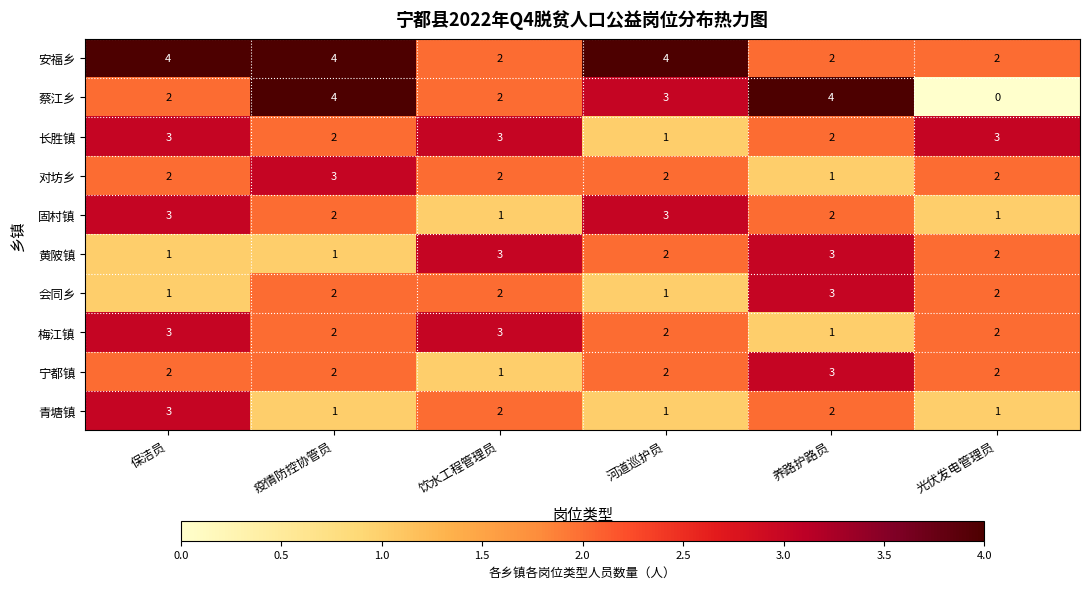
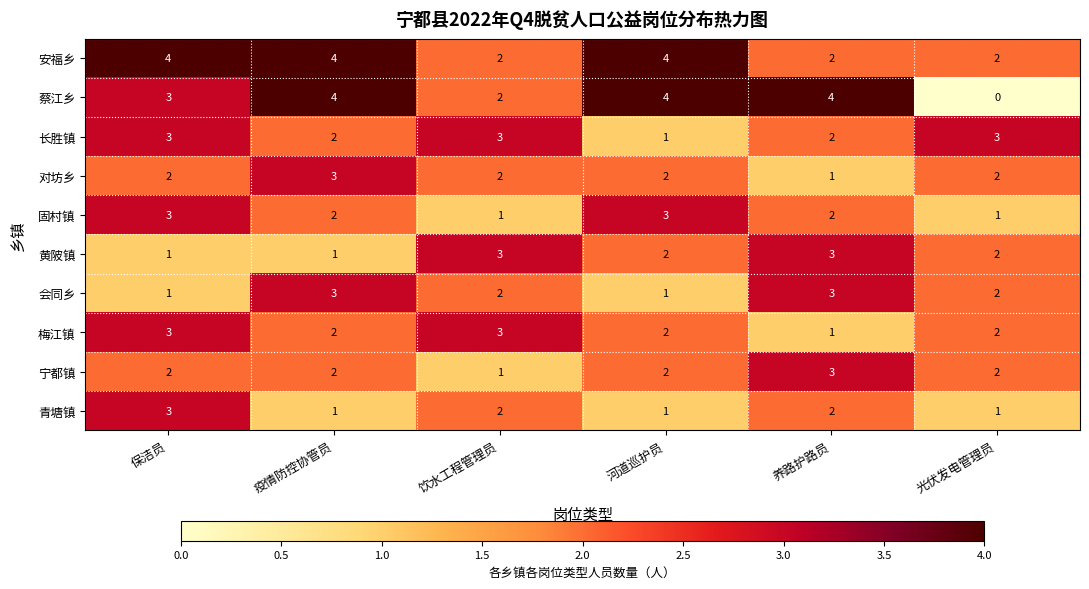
  {
    "安福乡": {
      "保洁员": 4,
      "疫情防控协管员": 4,
      "饮水工程管理员": 2,
      "河道巡护员": 4,
      "养路护路员": 2,
      "光伏发电管理员": 2
    },
    "蔡江乡": {
-     "保洁员": 2,
+     "保洁员": 3,
      "疫情防控协管员": 4,
      "饮水工程管理员": 2,
-     "河道巡护员": 3,
+     "河道巡护员": 4,
      "养路护路员": 4,
      "光伏发电管理员": 0
    },
    "长胜镇": {
      "保洁员": 3,
      "疫情防控协管员": 2,
      "饮水工程管理员": 3,
      "河道巡护员": 1,
      "养路护路员": 2,
      "光伏发电管理员": 3
    },
    "对坊乡": {
      "保洁员": 2,
      "疫情防控协管员": 3,
      "饮水工程管理员": 2,
      "河道巡护员": 2,
      "养路护路员": 1,
      "光伏发电管理员": 2
    },
    "固村镇": {
      "保洁员": 3,
      "疫情防控协管员": 2,
      "饮水工程管理员": 1,
      "河道巡护员": 3,
      "养路护路员": 2,
      "光伏发电管理员": 1
    },
    "黄陂镇": {
      "保洁员": 1,
      "疫情防控协管员": 1,
      "饮水工程管理员": 3,
      "河道巡护员": 2,
      "养路护路员": 3,
      "光伏发电管理员": 2
    },
    "会同乡": {
      "保洁员": 1,
-     "疫情防控协管员": 2,
+     "疫情防控协管员": 3,
      "饮水工程管理员": 2,
      "河道巡护员": 1,
      "养路护路员": 3,
      "光伏发电管理员": 2
    },
    "梅江镇": {
      "保洁员": 3,
      "疫情防控协管员": 2,
      "饮水工程管理员": 3,
      "河道巡护员": 2,
      "养路护路员": 1,
      "光伏发电管理员": 2
    },
    "宁都镇": {
      "保洁员": 2,
      "疫情防控协管员": 2,
      "饮水工程管理员": 1,
      "河道巡护员": 2,
      "养路护路员": 3,
      "光伏发电管理员": 2
    },
    "青塘镇": {
      "保洁员": 3,
      "疫情防控协管员": 1,
      "饮水工程管理员": 2,
      "河道巡护员": 1,
      "养路护路员": 2,
      "光伏发电管理员": 1
    }
  }
